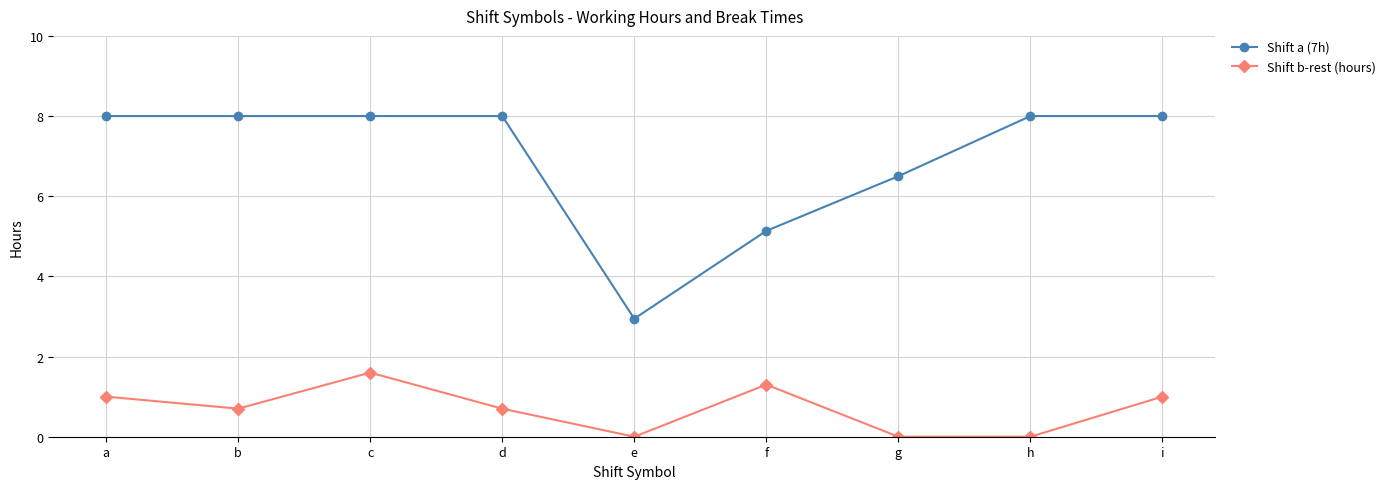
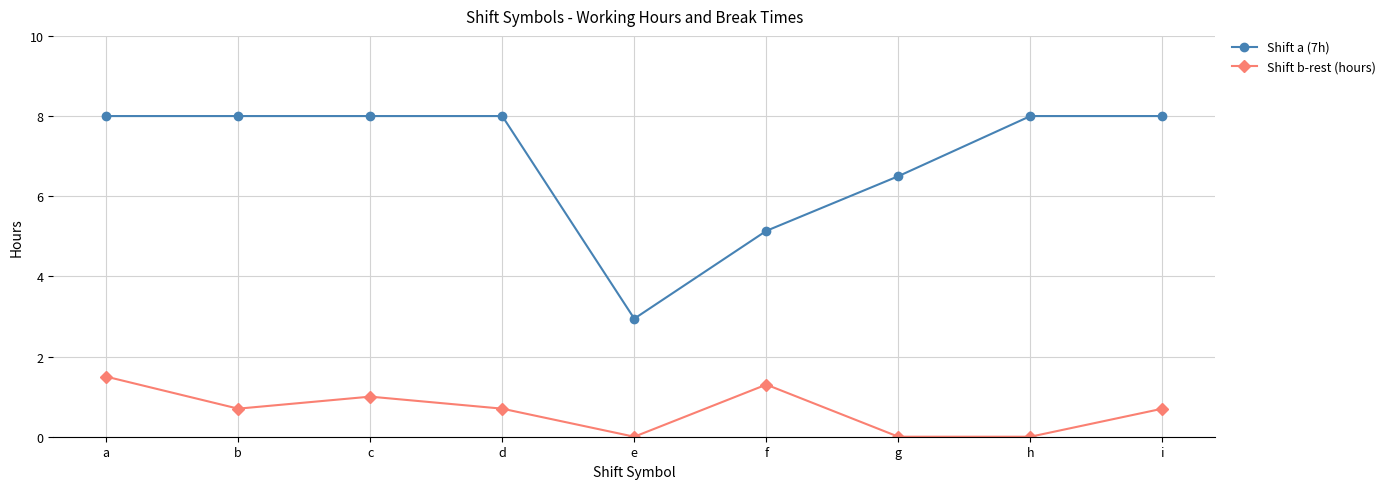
  {
    "Shift a (7h)": {
      "a": 8.0,
      "b": 8.0,
      "c": 8.0,
      "d": 8.0,
      "e": 2.9,
      "f": 5.1,
      "g": 6.5,
      "h": 8.0,
      "i": 8.0
    },
    "Shift b-rest (hours)": {
-     "a": 1.0,
+     "a": 1.5,
      "b": 0.7,
-     "c": 1.6,
+     "c": 1.0,
      "d": 0.7,
      "e": 0.0,
      "f": 1.3,
      "g": 0.0,
      "h": 0.0,
-     "i": 1.0
+     "i": 0.7
    }
  }
